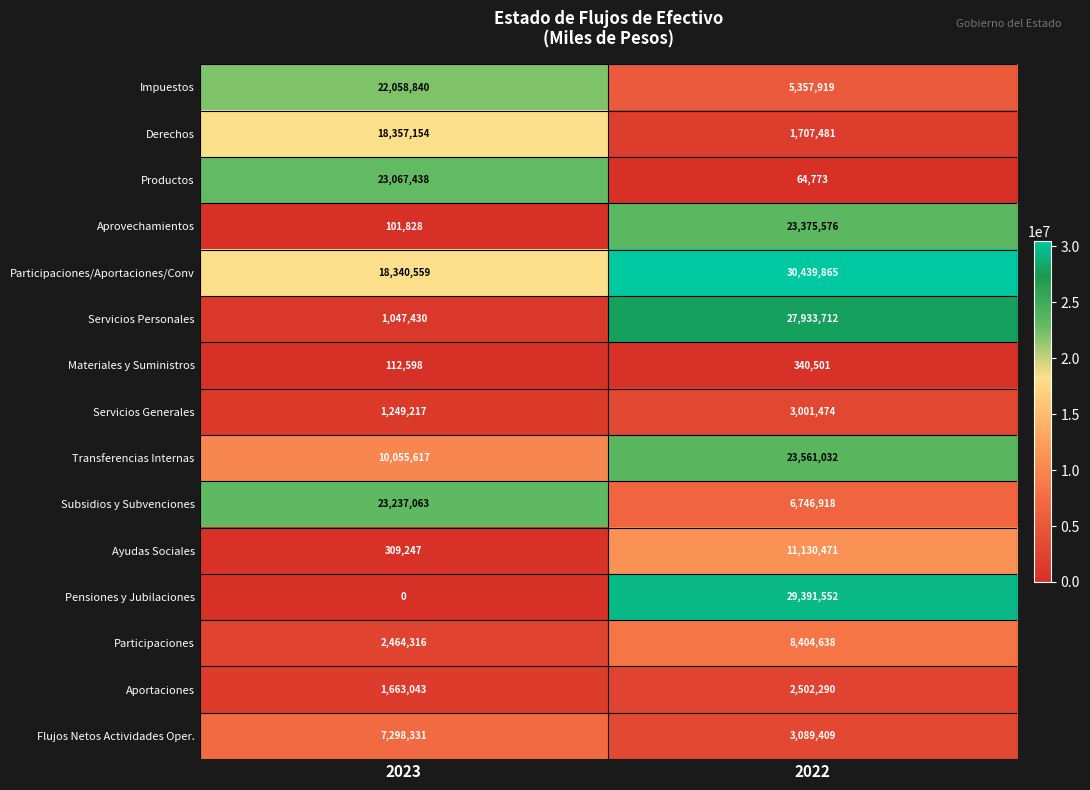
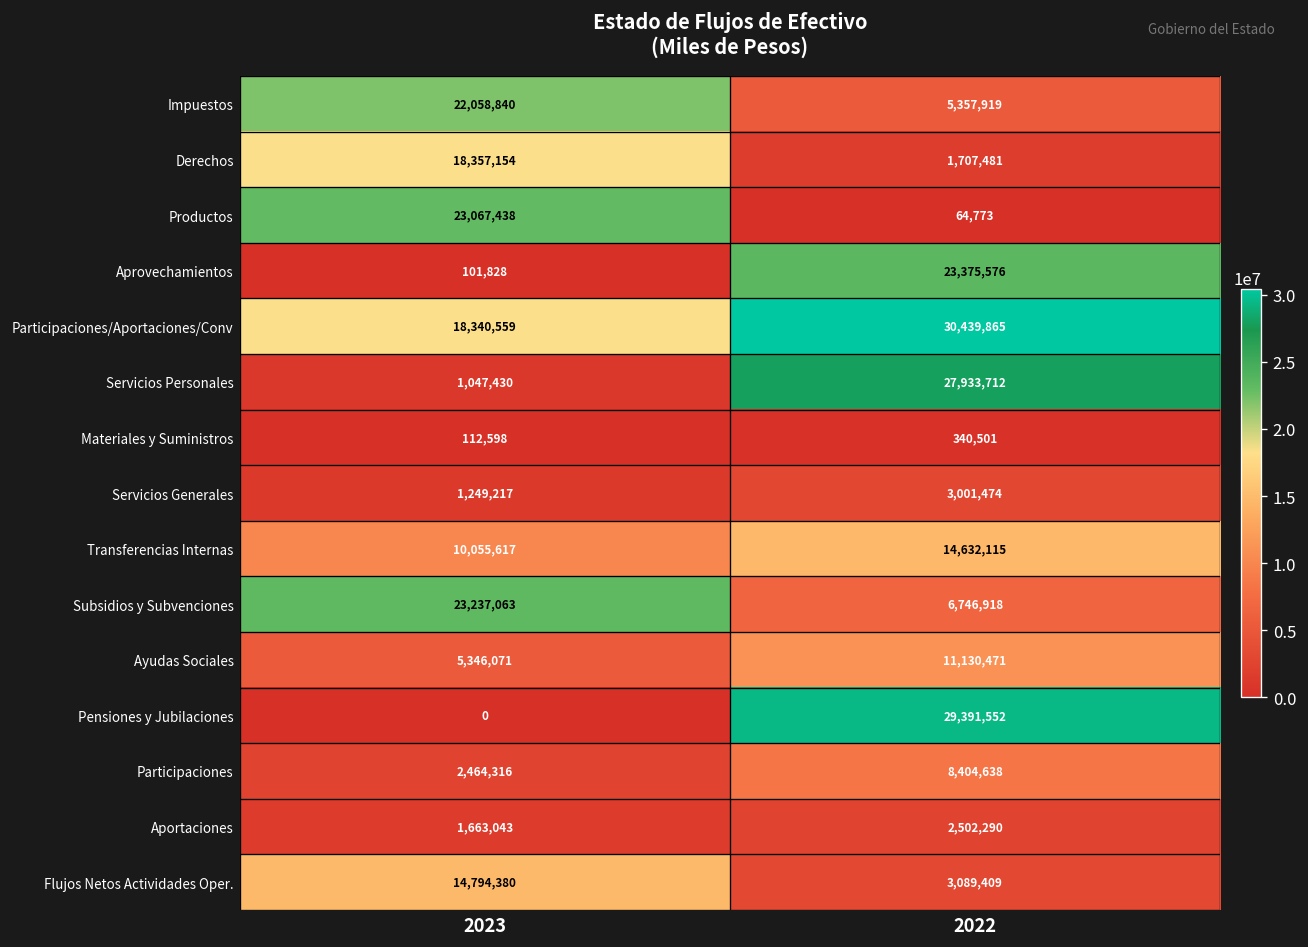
  {
    "Impuestos": {
      "2023": "22,058,840",
      "2022": "5,357,919"
    },
    "Derechos": {
      "2023": "18,357,154",
      "2022": "1,707,481"
    },
    "Productos": {
      "2023": "23,067,438",
      "2022": "64,773"
    },
    "Aprovechamientos": {
      "2023": "101,828",
      "2022": "23,375,576"
    },
    "Participaciones/Aportaciones/Conv": {
      "2023": "18,340,559",
      "2022": "30,439,865"
    },
    "Servicios Personales": {
      "2023": "1,047,430",
      "2022": "27,933,712"
    },
    "Materiales y Suministros": {
      "2023": "112,598",
      "2022": "340,501"
    },
    "Servicios Generales": {
      "2023": "1,249,217",
      "2022": "3,001,474"
    },
    "Transferencias Internas": {
      "2023": "10,055,617",
-     "2022": "23,561,032"
+     "2022": "14,632,115"
    },
    "Subsidios y Subvenciones": {
      "2023": "23,237,063",
      "2022": "6,746,918"
    },
    "Ayudas Sociales": {
-     "2023": "309,247",
+     "2023": "5,346,071",
      "2022": "11,130,471"
    },
    "Pensiones y Jubilaciones": {
      "2023": "0",
      "2022": "29,391,552"
    },
    "Participaciones": {
      "2023": "2,464,316",
      "2022": "8,404,638"
    },
    "Aportaciones": {
      "2023": "1,663,043",
      "2022": "2,502,290"
    },
    "Flujos Netos Actividades Oper.": {
-     "2023": "7,298,331",
+     "2023": "14,794,380",
      "2022": "3,089,409"
    }
  }
